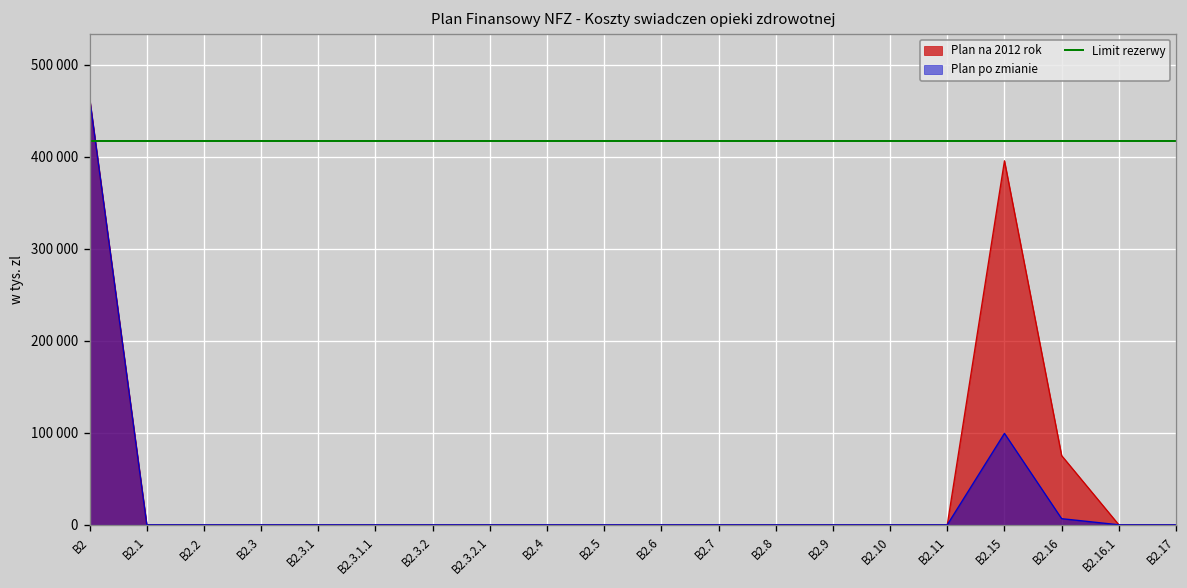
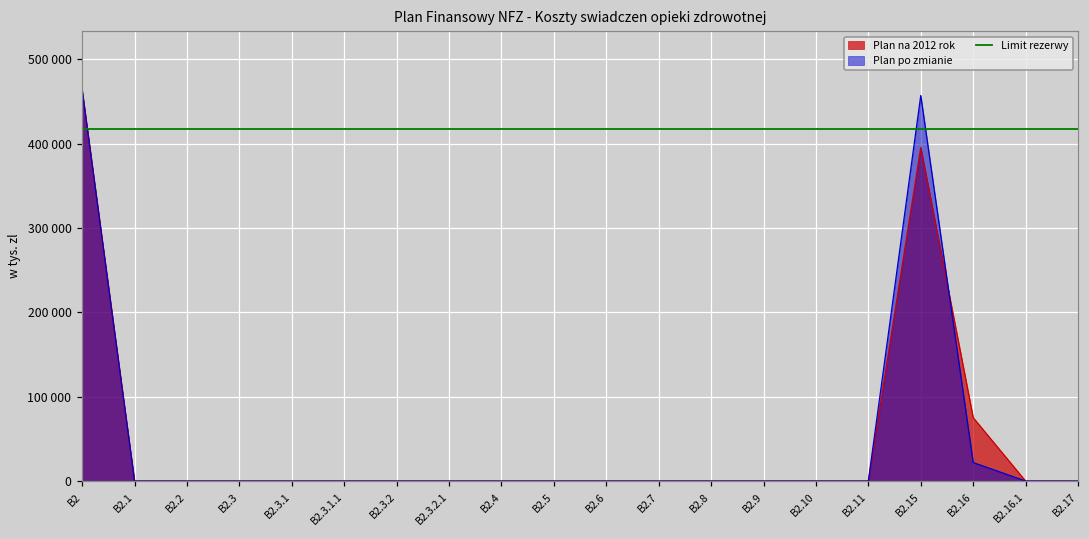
  {
    "Plan na 2012 rok": {
      "B2.15": 400000,
      "B2.16": 80000
    },
    "Plan po zmianie": {
-     "B2.15": 100000,
-     "B2.16": 10000
+     "B2.15": 460000,
+     "B2.16": 20000
    }
  }
